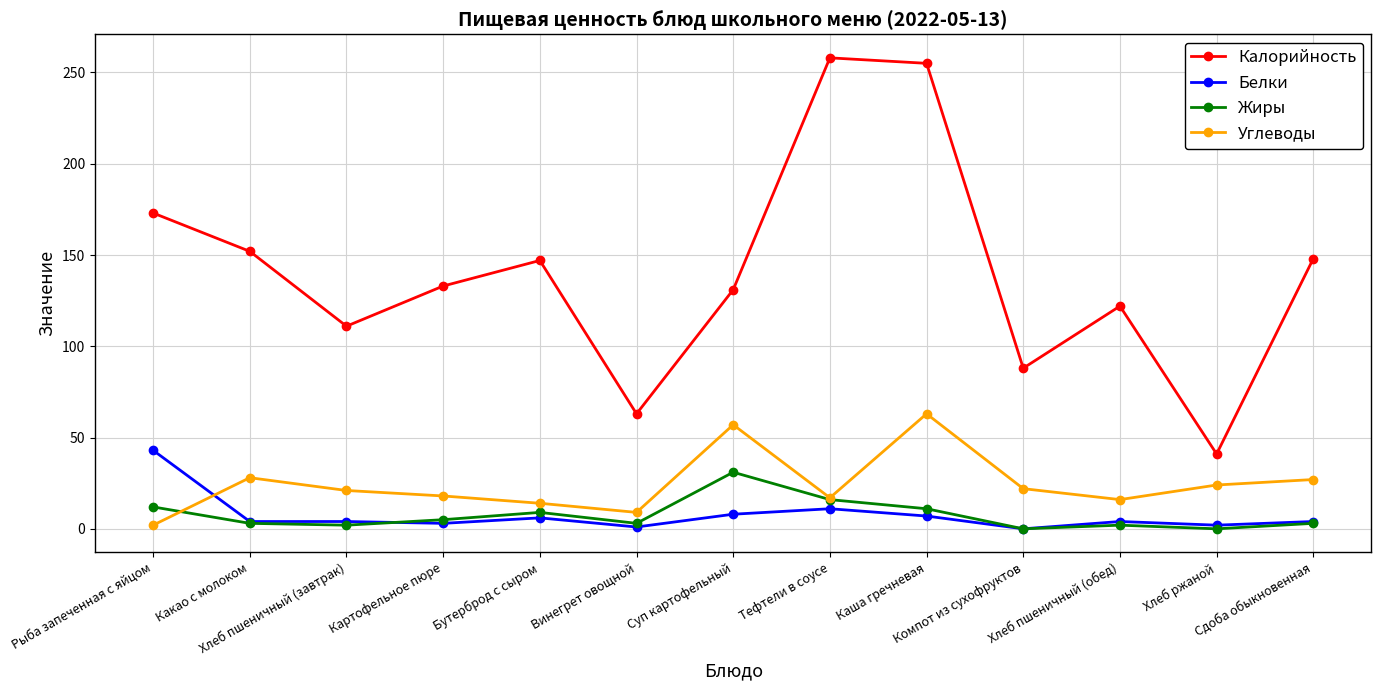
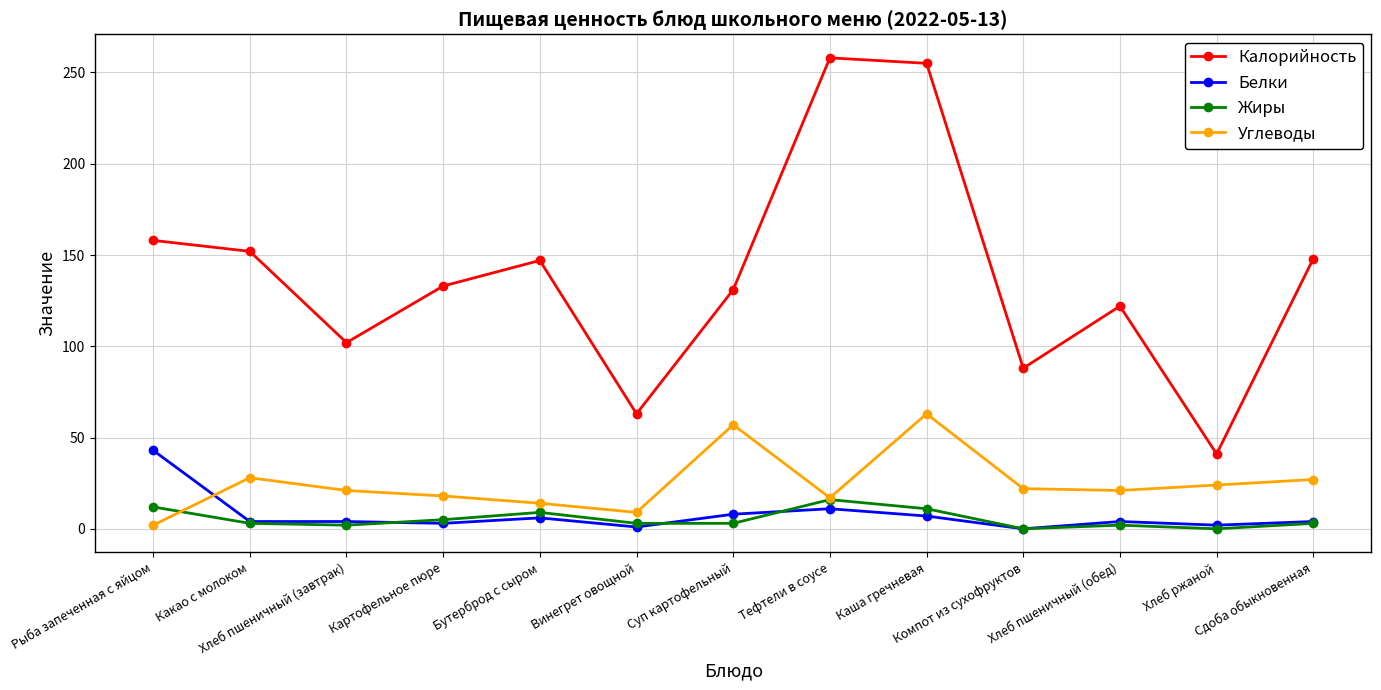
  {
    "Калорийность": {
-     "Рыба запеченная с яйцом": 173,
+     "Рыба запеченная с яйцом": 158,
      "Какао с молоком": 152,
-     "Хлеб пшеничный (завтрак)": 111,
+     "Хлеб пшеничный (завтрак)": 102,
      "Картофельное пюре": 133,
      "Бутерброд с сыром": 147,
      "Винегрет овощной": 63,
      "Суп картофельный": 131,
      "Тефтели в соусе": 258,
      "Каша гречневая": 255,
      "Компот из сухофруктов": 88,
      "Хлеб пшеничный (обед)": 122,
      "Хлеб ржаной": 41,
      "Сдоба обыкновенная": 148
    },
    "Белки": {
      "Рыба запеченная с яйцом": 43,
      "Хлеб пшеничный (завтрак)": 4,
      "Картофельное пюре": 3,
      "Бутерброд с сыром": 6,
      "Винегрет овощной": 1,
      "Суп картофельный": 8,
      "Тефтели в соусе": 11,
      "Каша гречневая": 7,
      "Хлеб пшеничный (обед)": 4,
      "Хлеб ржаной": 2
    },
    "Жиры": {
      "Рыба запеченная с яйцом": 12,
      "Хлеб пшеничный (завтрак)": 2,
      "Картофельное пюре": 5,
      "Бутерброд с сыром": 9,
      "Винегрет овощной": 3,
-     "Суп картофельный": 31,
+     "Суп картофельный": 3,
      "Каша гречневая": 11,
      "Хлеб пшеничный (обед)": 2,
      "Хлеб ржаной": 0
    },
    "Углеводы": {
      "Рыба запеченная с яйцом": 2,
      "Какао с молоком": 28,
      "Хлеб пшеничный (завтрак)": 21,
      "Картофельное пюре": 18,
      "Бутерброд с сыром": 14,
      "Винегрет овощной": 9,
      "Суп картофельный": 57,
      "Каша гречневая": 63,
      "Компот из сухофруктов": 22,
-     "Хлеб пшеничный (обед)": 16,
+     "Хлеб пшеничный (обед)": 21,
      "Хлеб ржаной": 24,
      "Сдоба обыкновенная": 27
    }
  }
